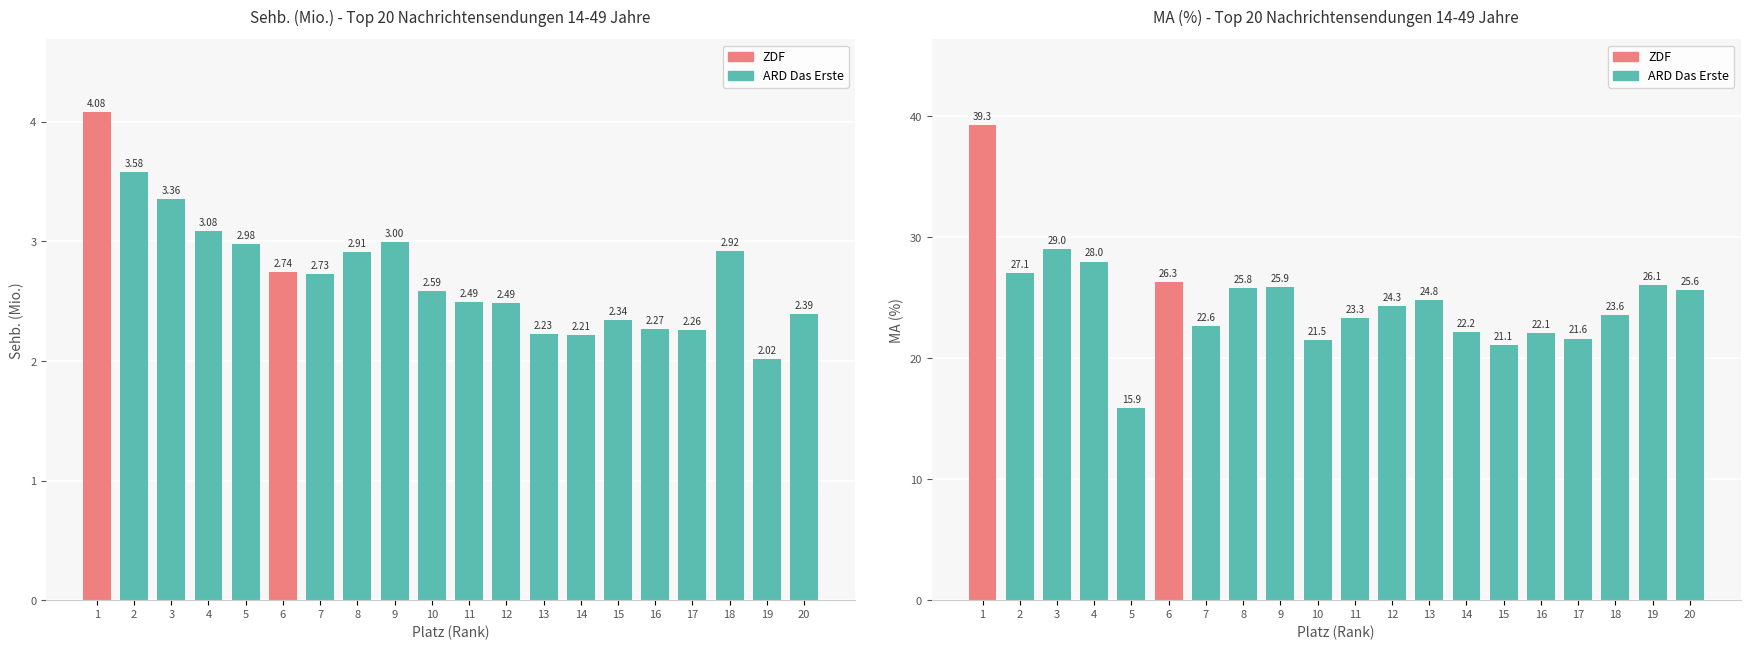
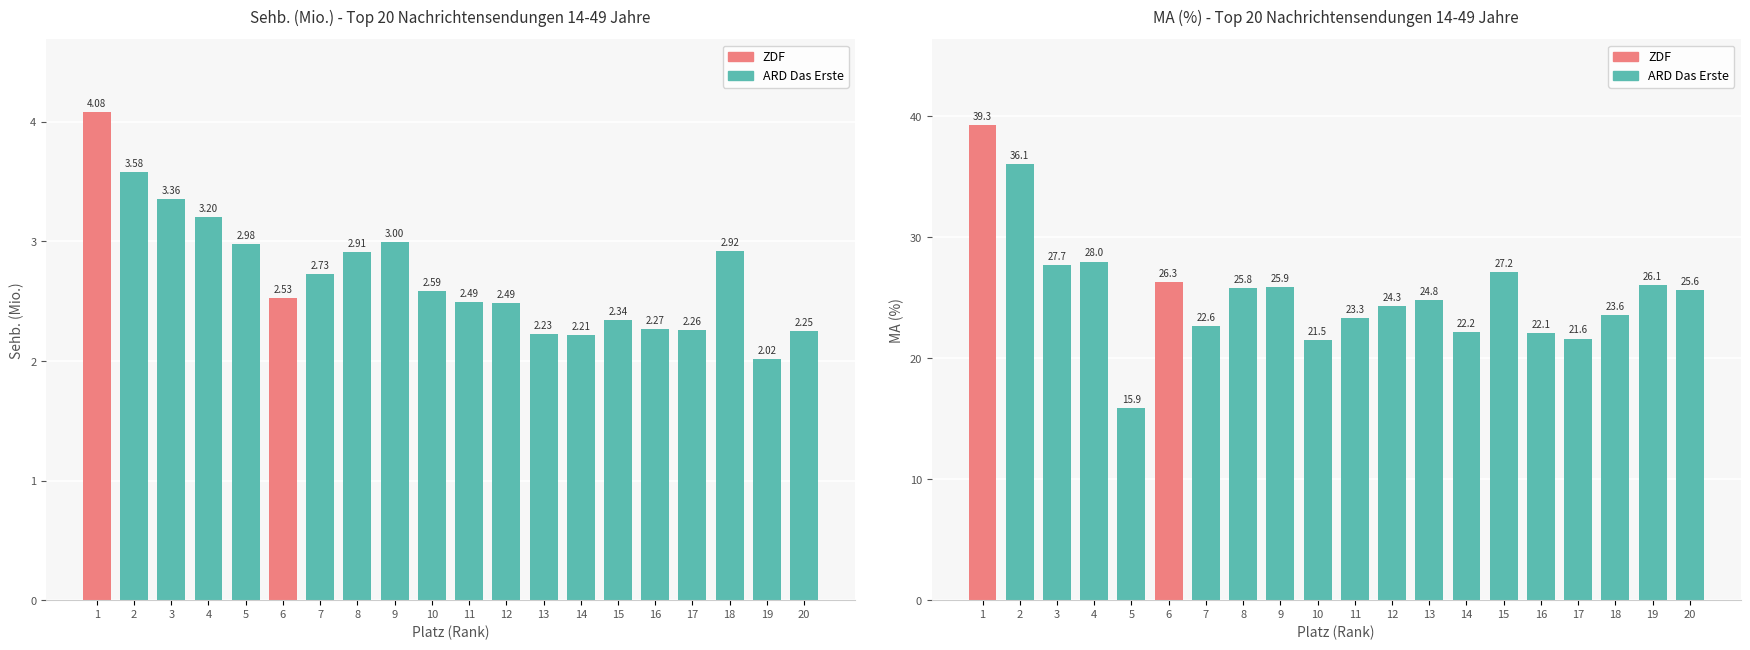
  {
    "Sehb. (Mio.) - Top 20 Nachrichtensendungen 14-49 Jahre": {
      "1": 4.08,
      "2": 3.58,
      "3": 3.36,
-     "4": 3.08,
+     "4": 3.20,
      "5": 2.98,
-     "6": 2.74,
+     "6": 2.53,
      "7": 2.73,
      "8": 2.91,
      "9": 3.00,
      "10": 2.59,
      "11": 2.49,
      "12": 2.49,
      "13": 2.23,
      "14": 2.21,
      "15": 2.34,
      "16": 2.27,
      "17": 2.26,
      "18": 2.92,
      "19": 2.02,
-     "20": 2.39
+     "20": 2.25
    },
    "MA (%) - Top 20 Nachrichtensendungen 14-49 Jahre": {
      "1": 39.3,
-     "2": 27.1,
-     "3": 29.0,
+     "2": 36.1,
+     "3": 27.7,
      "4": 28.0,
      "5": 15.9,
      "6": 26.3,
      "7": 22.6,
      "8": 25.8,
      "9": 25.9,
      "10": 21.5,
      "11": 23.3,
      "12": 24.3,
      "13": 24.8,
      "14": 22.2,
-     "15": 21.1,
+     "15": 27.2,
      "16": 22.1,
      "17": 21.6,
      "18": 23.6,
      "19": 26.1,
      "20": 25.6
    }
  }
